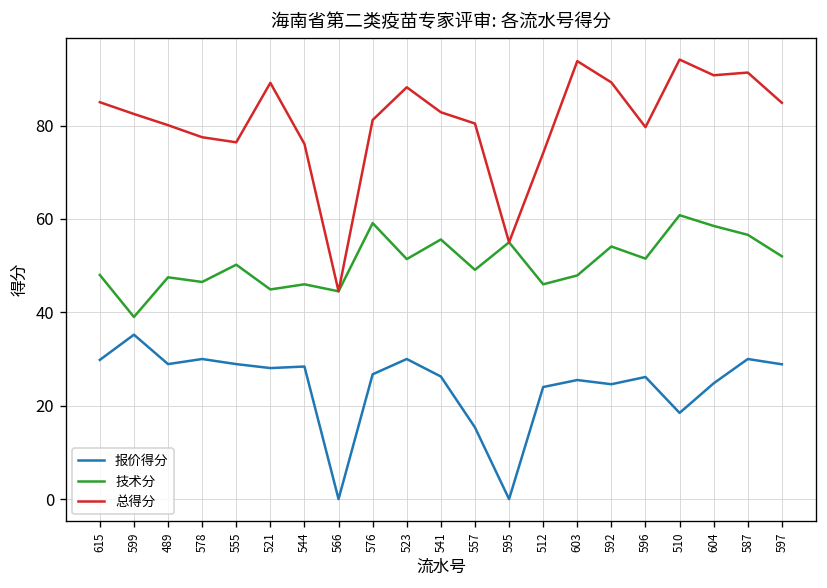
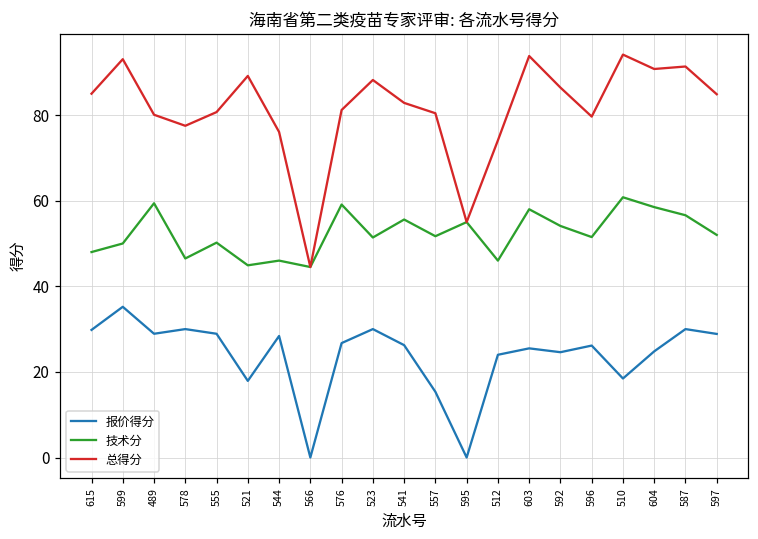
  {
    "报价得分": {
      "615": 30,
      "599": 35,
      "489": 29,
      "578": 30,
      "555": 29,
-     "521": 28,
+     "521": 18,
      "544": 28,
      "566": 0,
      "576": 27,
      "523": 30,
      "541": 26,
      "557": 15,
      "595": 0,
      "512": 24,
      "603": 26,
      "592": 25,
      "596": 26,
      "510": 18,
      "604": 25,
      "587": 30,
      "597": 29
    },
    "技术分": {
      "615": 48,
-     "599": 39,
-     "489": 48,
+     "599": 50,
+     "489": 59,
      "578": 47,
      "555": 50,
      "521": 45,
      "544": 46,
      "576": 59,
      "523": 51,
      "541": 56,
-     "557": 49,
+     "557": 52,
      "512": 46,
-     "603": 48,
+     "603": 58,
      "592": 54,
      "596": 52,
      "510": 61,
      "604": 59,
      "587": 57,
      "597": 52
    },
    "总得分": {
      "615": 85,
-     "599": 82,
+     "599": 93,
      "489": 80,
      "578": 78,
-     "555": 76,
+     "555": 81,
      "521": 89,
      "544": 76,
      "576": 81,
      "523": 88,
      "541": 83,
      "557": 80,
      "512": 74,
      "603": 94,
-     "592": 89,
+     "592": 86,
      "596": 80,
      "510": 94,
      "604": 91,
      "587": 91,
      "597": 85
    }
  }
